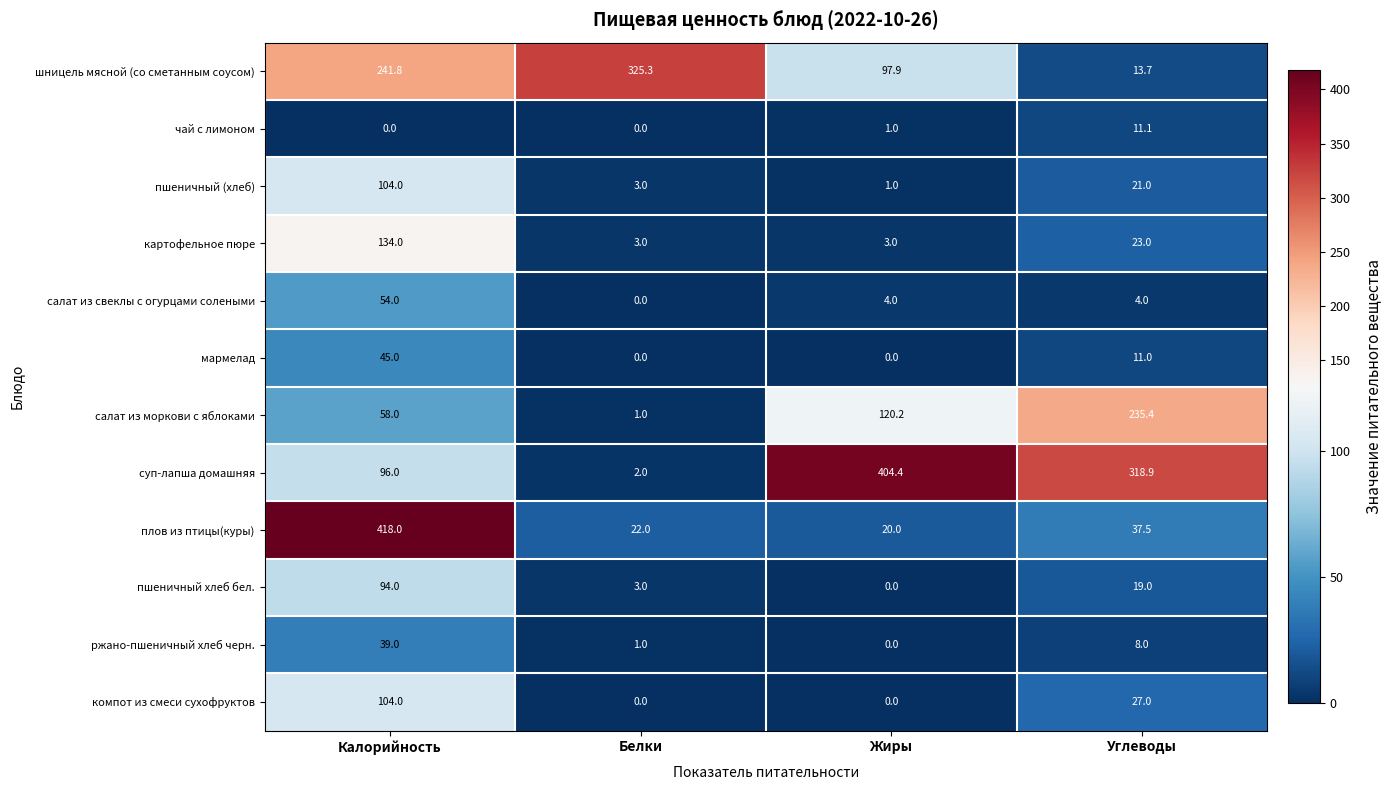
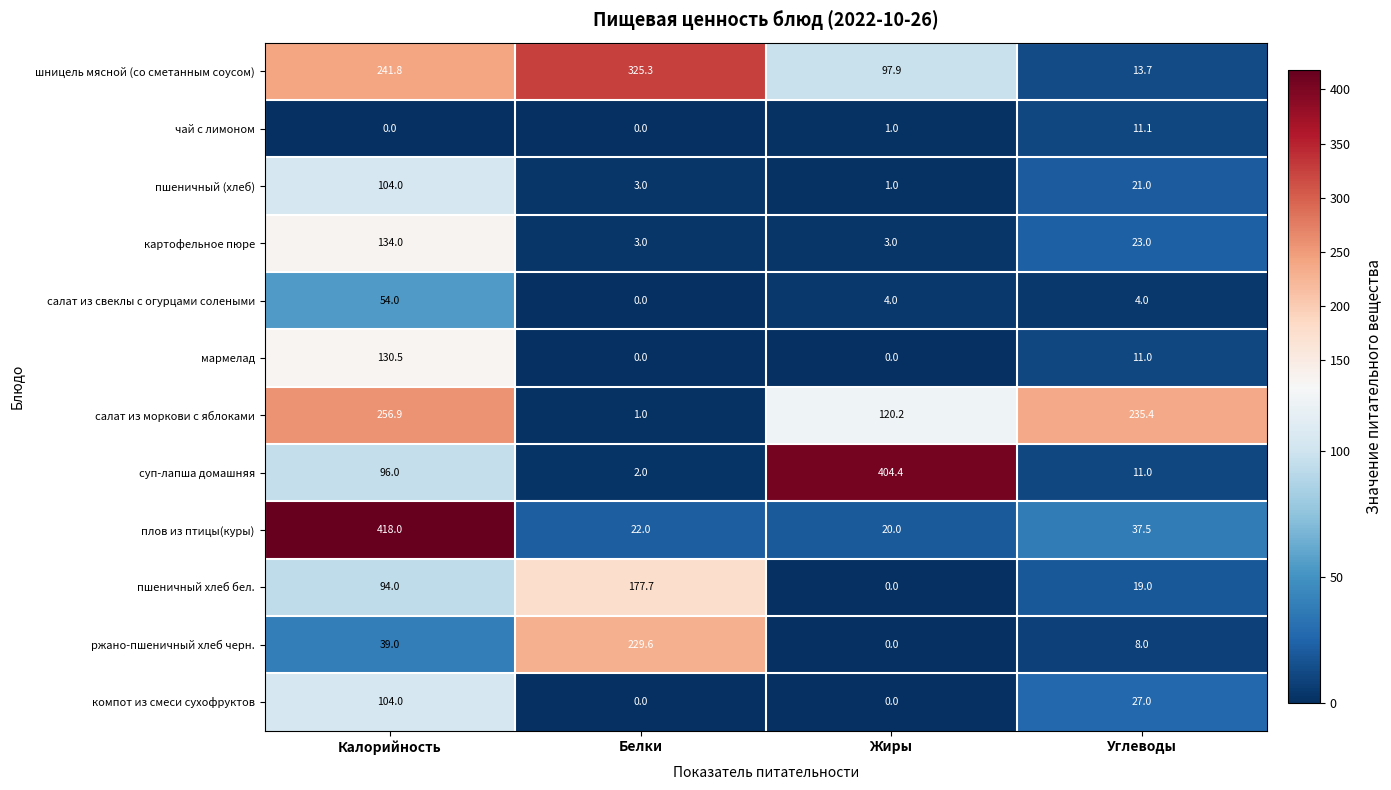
  {
    "шницель мясной (со сметанным соусом)": {
      "Калорийность": 241.8,
      "Белки": 325.3,
      "Жиры": 97.9,
      "Углеводы": 13.7
    },
    "чай с лимоном": {
      "Калорийность": 0.0,
      "Белки": 0.0,
      "Жиры": 1.0,
      "Углеводы": 11.1
    },
    "пшеничный (хлеб)": {
      "Калорийность": 104.0,
      "Белки": 3.0,
      "Жиры": 1.0,
      "Углеводы": 21.0
    },
    "картофельное пюре": {
      "Калорийность": 134.0,
      "Белки": 3.0,
      "Жиры": 3.0,
      "Углеводы": 23.0
    },
    "салат из свеклы с огурцами солеными": {
      "Калорийность": 54.0,
      "Белки": 0.0,
      "Жиры": 4.0,
      "Углеводы": 4.0
    },
    "мармелад": {
-     "Калорийность": 45.0,
+     "Калорийность": 130.5,
      "Белки": 0.0,
      "Жиры": 0.0,
      "Углеводы": 11.0
    },
    "салат из моркови с яблоками": {
-     "Калорийность": 58.0,
+     "Калорийность": 256.9,
      "Белки": 1.0,
      "Жиры": 120.2,
      "Углеводы": 235.4
    },
    "суп-лапша домашняя": {
      "Калорийность": 96.0,
      "Белки": 2.0,
      "Жиры": 404.4,
-     "Углеводы": 318.9
+     "Углеводы": 11.0
    },
    "плов из птицы(куры)": {
      "Калорийность": 418.0,
      "Белки": 22.0,
      "Жиры": 20.0,
      "Углеводы": 37.5
    },
    "пшеничный хлеб бел.": {
      "Калорийность": 94.0,
-     "Белки": 3.0,
+     "Белки": 177.7,
      "Жиры": 0.0,
      "Углеводы": 19.0
    },
    "ржано-пшеничный хлеб черн.": {
      "Калорийность": 39.0,
-     "Белки": 1.0,
+     "Белки": 229.6,
      "Жиры": 0.0,
      "Углеводы": 8.0
    },
    "компот из смеси сухофруктов": {
      "Калорийность": 104.0,
      "Белки": 0.0,
      "Жиры": 0.0,
      "Углеводы": 27.0
    }
  }
